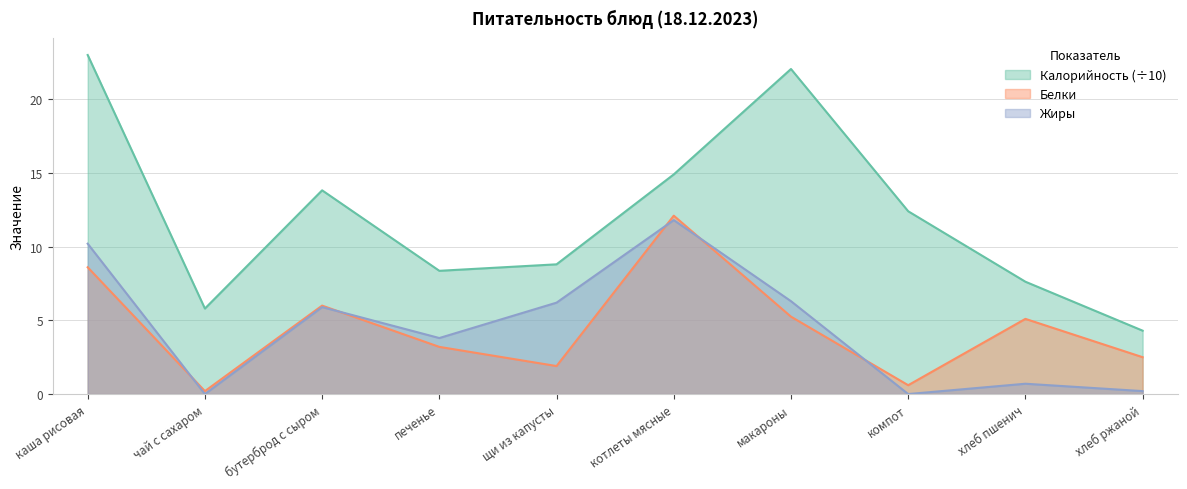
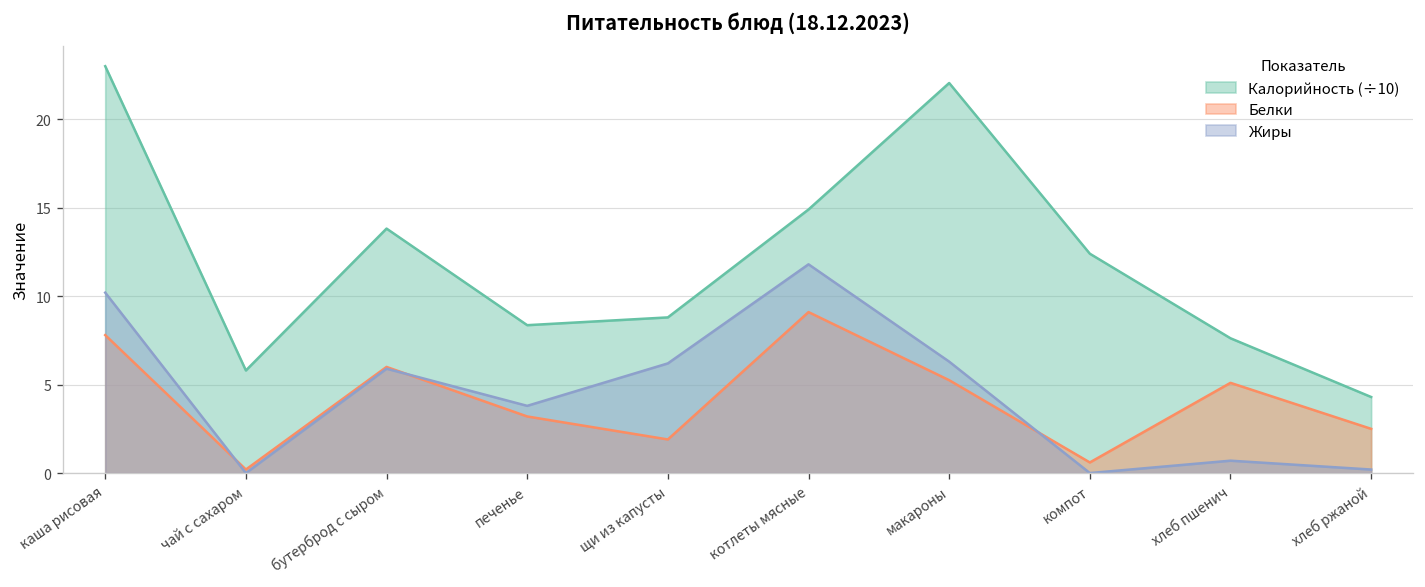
  {
    "Белки": {
-     "каша рисовая": 8.6,
+     "каша рисовая": 7.8,
      "чай с сахаром": 0.2,
      "печенье": 3.2,
      "щи из капусты": 1.9,
-     "котлеты мясные": 12.1,
+     "котлеты мясные": 9.1,
      "макароны": 5.3,
      "компот": 0.6,
      "хлеб пшенич": 5.1,
      "хлеб ржаной": 2.5
    }
  }
